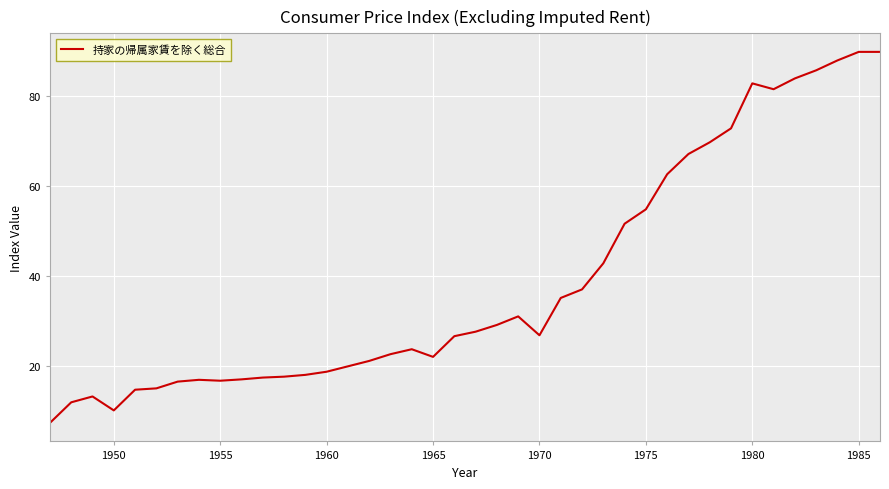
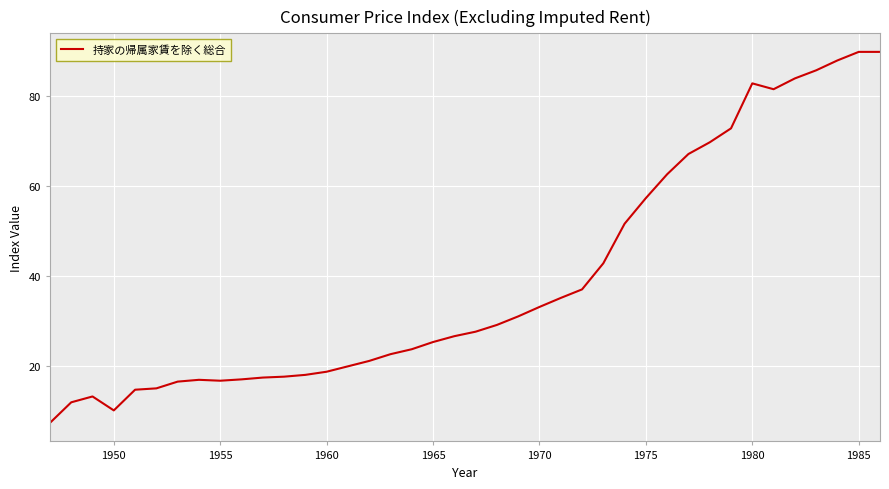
  {
    "1950": 10,
    "1955": 17,
    "1960": 19,
-   "1965": 22,
-   "1970": 27,
-   "1975": 55,
+   "1965": 25,
+   "1970": 33,
+   "1975": 57,
    "1980": 83,
    "1985": 90
  }
